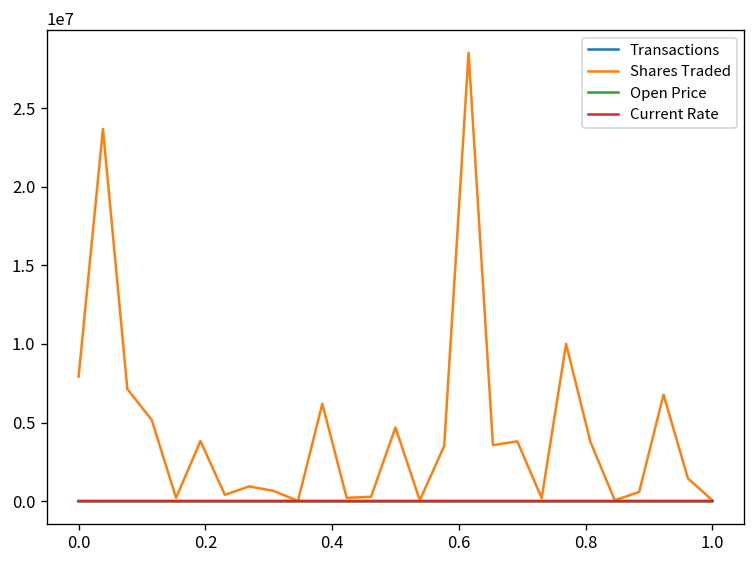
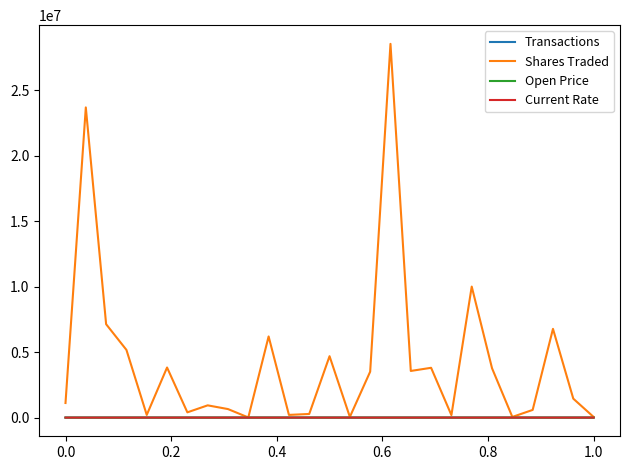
  {
    "Current Rate": {
      "0.0": 0
    },
    "Shares Traded": {
-     "0.0": 7900000
+     "0.0": 1100000
    }
  }
